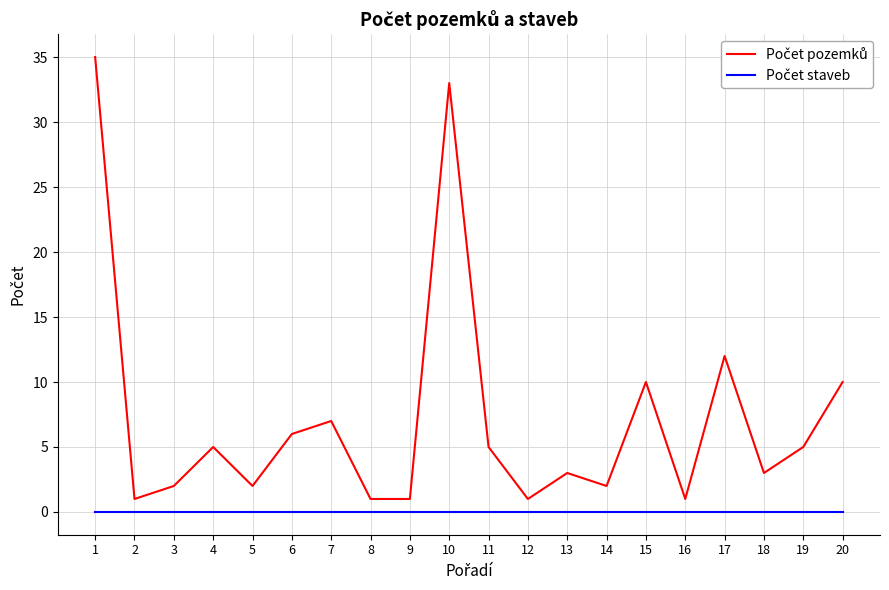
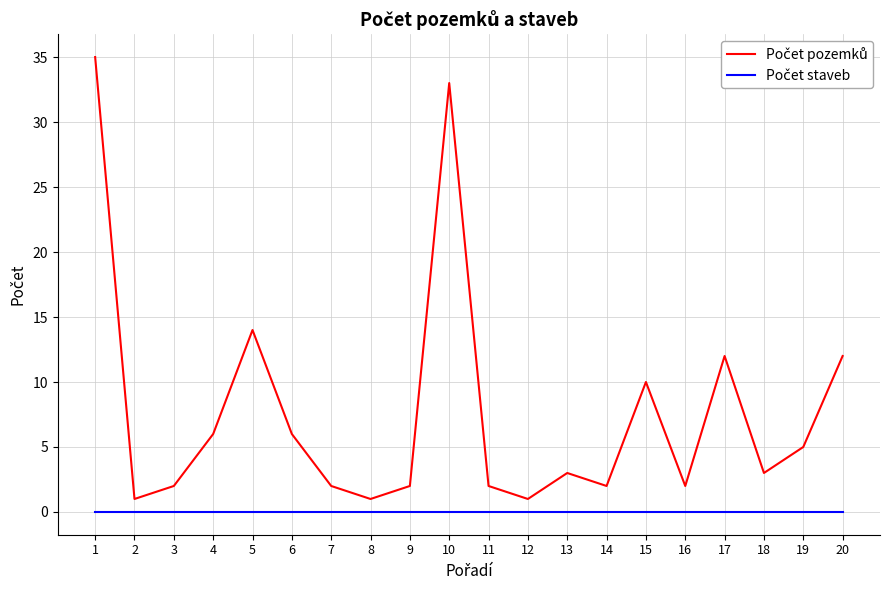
  {
    "Počet pozemků": {
      "1": 35,
      "2": 1,
      "3": 2,
-     "4": 5,
-     "5": 2,
+     "4": 6,
+     "5": 14,
      "6": 6,
-     "7": 7,
+     "7": 2,
      "8": 1,
-     "9": 1,
+     "9": 2,
      "10": 33,
-     "11": 5,
+     "11": 2,
      "12": 1,
      "13": 3,
      "14": 2,
      "15": 10,
-     "16": 1,
+     "16": 2,
      "17": 12,
      "18": 3,
      "19": 5,
-     "20": 10
+     "20": 12
    },
    "Počet staveb": {
      "1": 0,
      "2": 0,
      "3": 0,
      "4": 0,
      "5": 0,
      "6": 0,
      "7": 0,
      "8": 0,
      "9": 0,
      "10": 0,
      "11": 0,
      "12": 0,
      "13": 0,
      "14": 0,
      "15": 0,
      "16": 0,
      "17": 0,
      "18": 0,
      "19": 0,
      "20": 0
    }
  }
